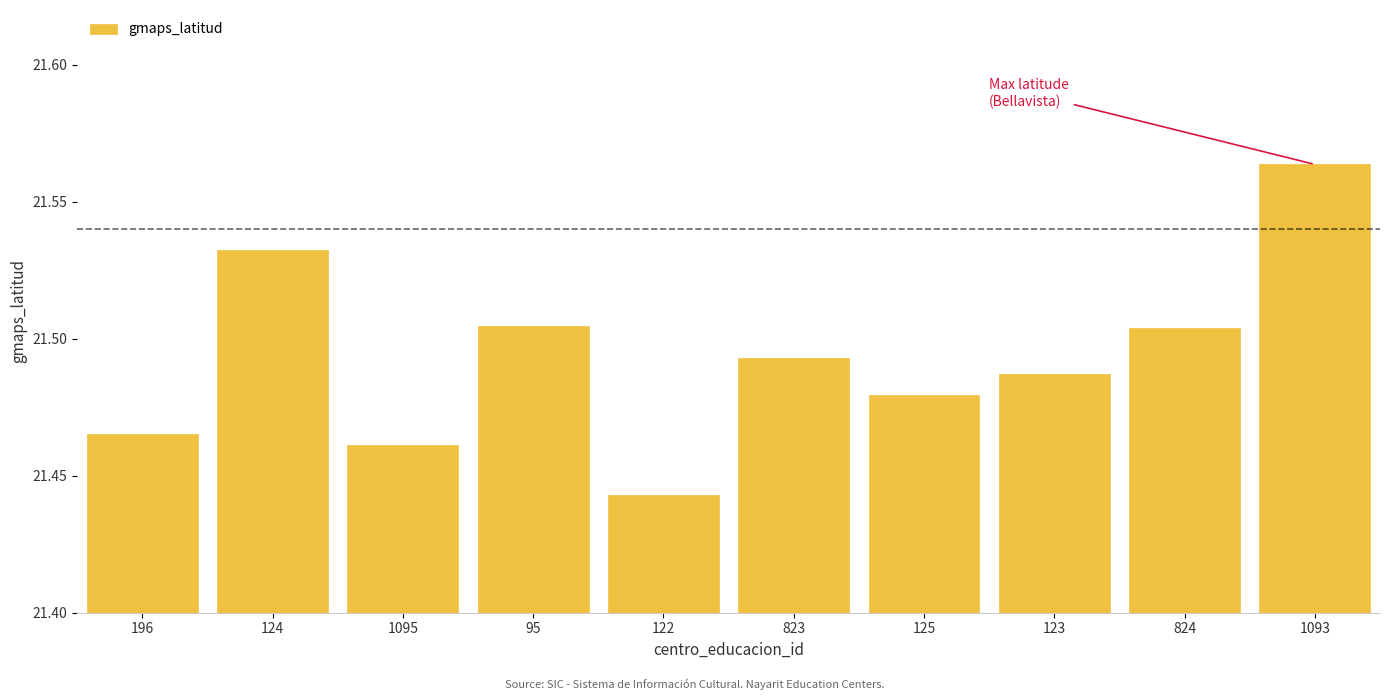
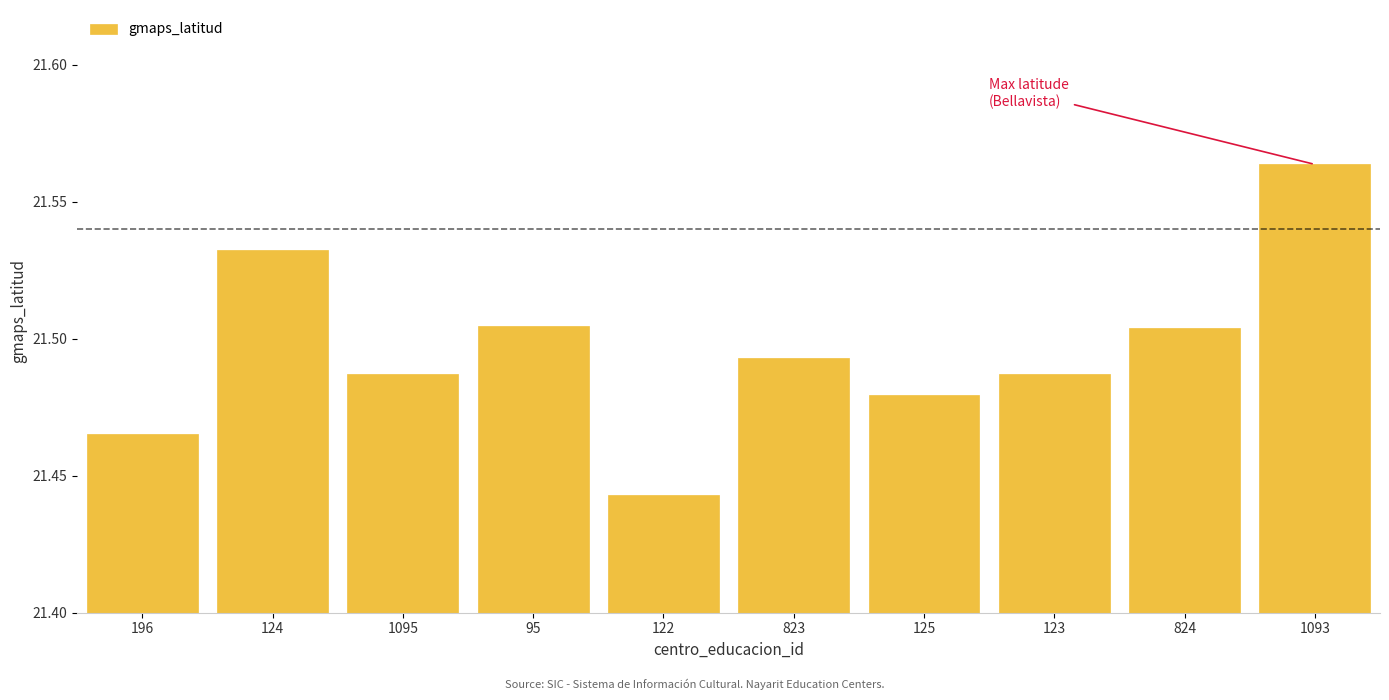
  {
    "196": 21.465,
    "124": 21.532,
-   "1095": 21.461,
+   "1095": 21.487,
    "95": 21.505,
    "122": 21.443,
    "823": 21.493,
    "125": 21.480,
    "123": 21.487,
    "824": 21.504,
    "1093": 21.564
  }
